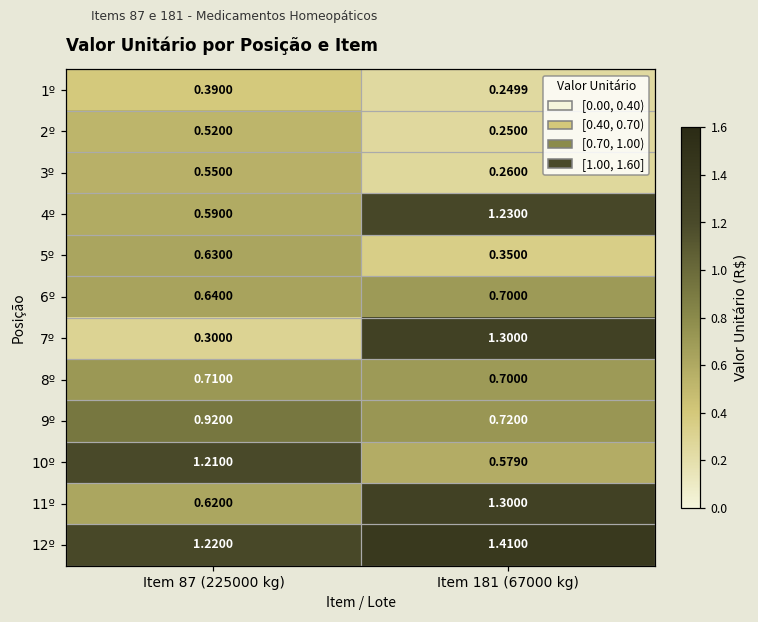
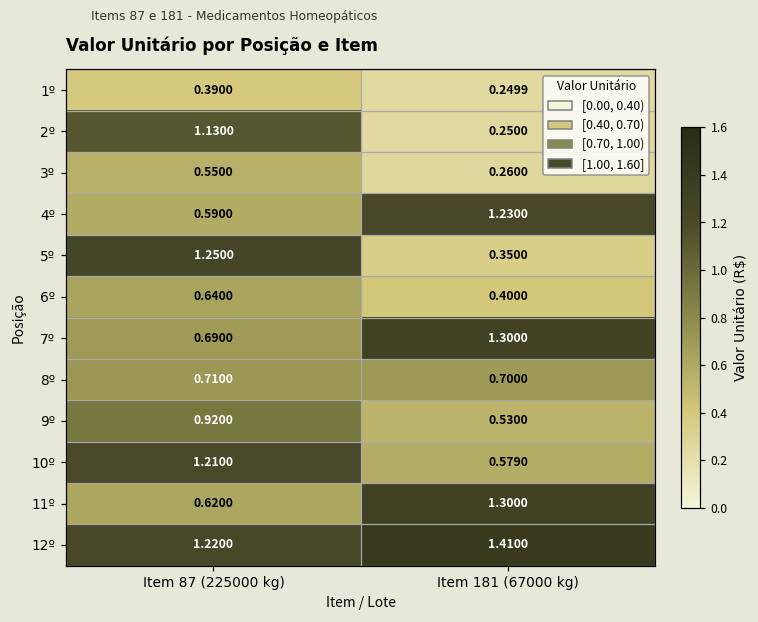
  {
    "1º": {
      "Item 87 (225000 kg)": 0.3900,
      "Item 181 (67000 kg)": 0.2499
    },
    "2º": {
-     "Item 87 (225000 kg)": 0.5200,
+     "Item 87 (225000 kg)": 1.1300,
      "Item 181 (67000 kg)": 0.2500
    },
    "3º": {
      "Item 87 (225000 kg)": 0.5500,
      "Item 181 (67000 kg)": 0.2600
    },
    "4º": {
      "Item 87 (225000 kg)": 0.5900,
      "Item 181 (67000 kg)": 1.2300
    },
    "5º": {
-     "Item 87 (225000 kg)": 0.6300,
+     "Item 87 (225000 kg)": 1.2500,
      "Item 181 (67000 kg)": 0.3500
    },
    "6º": {
      "Item 87 (225000 kg)": 0.6400,
-     "Item 181 (67000 kg)": 0.7000
+     "Item 181 (67000 kg)": 0.4000
    },
    "7º": {
-     "Item 87 (225000 kg)": 0.3000,
+     "Item 87 (225000 kg)": 0.6900,
      "Item 181 (67000 kg)": 1.3000
    },
    "8º": {
      "Item 87 (225000 kg)": 0.7100,
      "Item 181 (67000 kg)": 0.7000
    },
    "9º": {
      "Item 87 (225000 kg)": 0.9200,
-     "Item 181 (67000 kg)": 0.7200
+     "Item 181 (67000 kg)": 0.5300
    },
    "10º": {
      "Item 87 (225000 kg)": 1.2100,
      "Item 181 (67000 kg)": 0.5790
    },
    "11º": {
      "Item 87 (225000 kg)": 0.6200,
      "Item 181 (67000 kg)": 1.3000
    },
    "12º": {
      "Item 87 (225000 kg)": 1.2200,
      "Item 181 (67000 kg)": 1.4100
    }
  }
